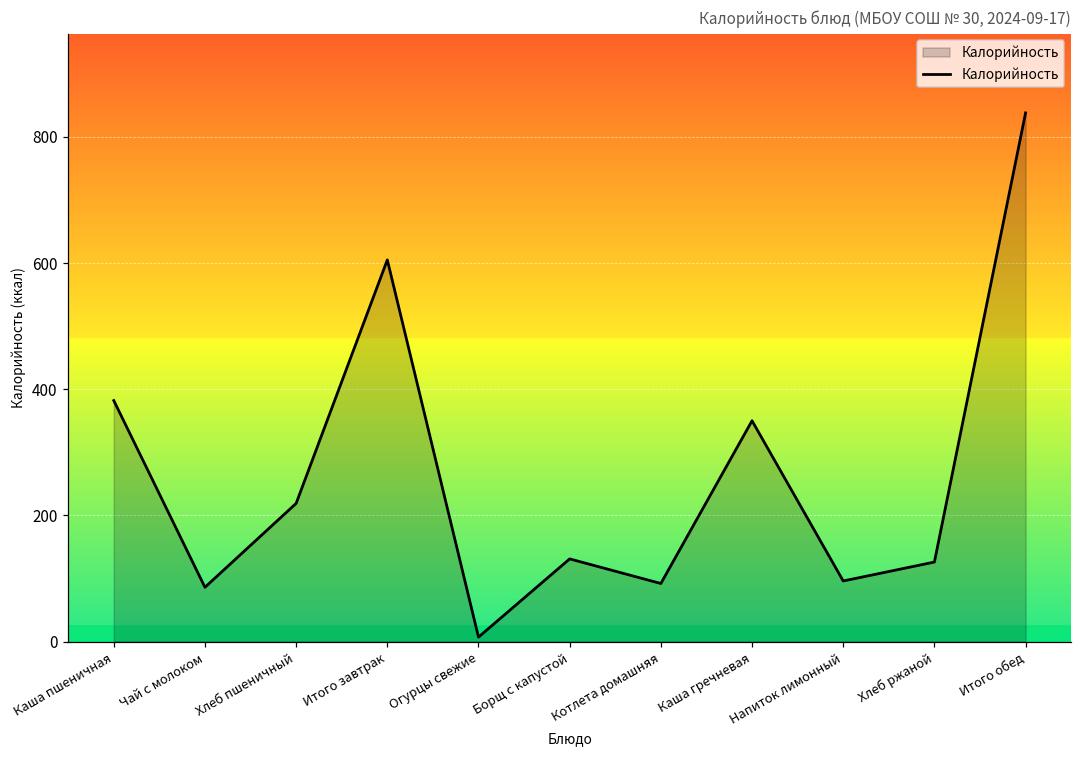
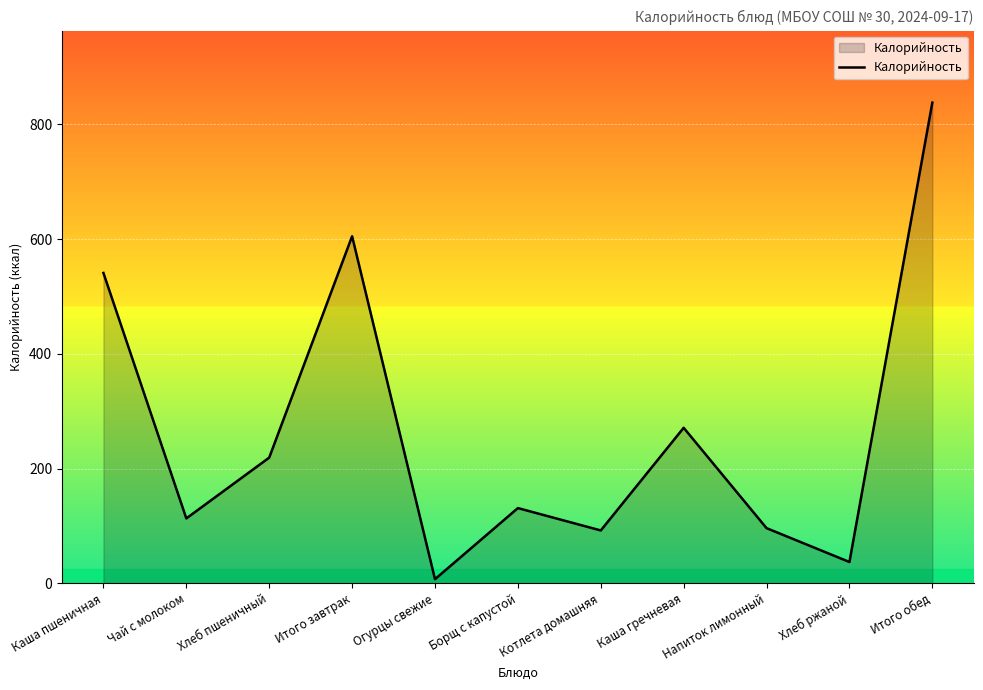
  {
-   "Каша пшеничная": 380,
-   "Чай с молоком": 90,
+   "Каша пшеничная": 540,
+   "Чай с молоком": 110,
    "Хлеб пшеничный": 220,
    "Итого завтрак": 610,
    "Борщ с капустой": 130,
    "Котлета домашняя": 90,
-   "Каша гречневая": 350,
+   "Каша гречневая": 270,
    "Напиток лимонный": 100,
-   "Хлеб ржаной": 130,
+   "Хлеб ржаной": 40,
    "Итого обед": 840
  }
